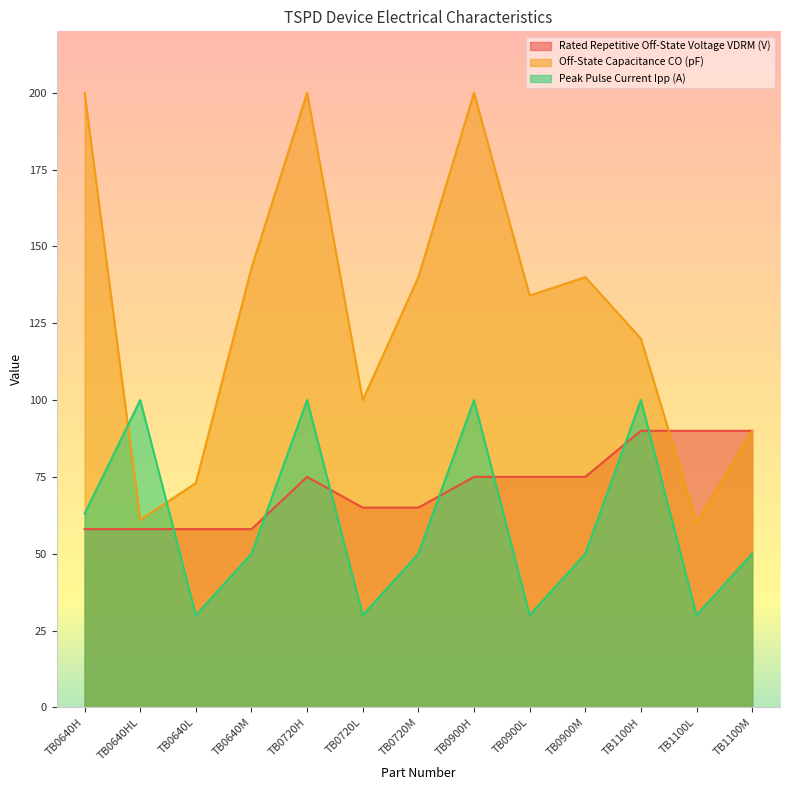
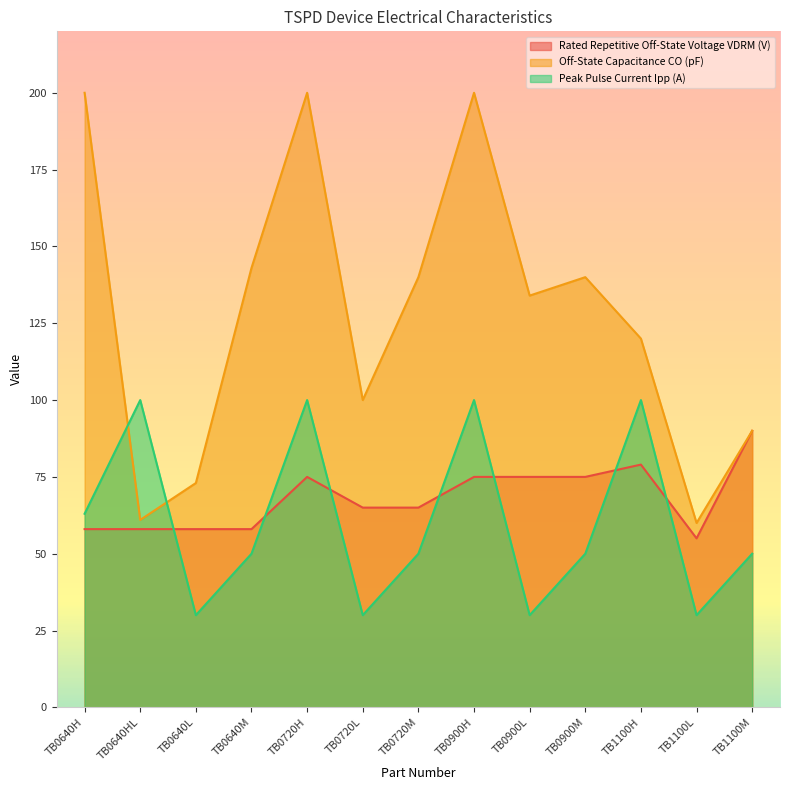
  {
    "Rated Repetitive Off-State Voltage VDRM (V)": {
      "TB0640H": 58,
      "TB0640HL": 58,
      "TB0640L": 58,
      "TB0640M": 58,
      "TB0720H": 75,
      "TB0720L": 65,
      "TB0720M": 65,
      "TB0900H": 75,
      "TB0900L": 75,
      "TB0900M": 75,
-     "TB1100H": 90,
-     "TB1100L": 90
+     "TB1100H": 79,
+     "TB1100L": 55
    },
    "Off-State Capacitance CO (pF)": {
      "TB0640H": 200,
      "TB0640HL": 61,
      "TB0640L": 73,
      "TB0640M": 143,
      "TB0720H": 200,
      "TB0720L": 100,
      "TB0720M": 140,
      "TB0900H": 200,
      "TB0900L": 134,
      "TB0900M": 140,
      "TB1100H": 120,
      "TB1100L": 60
    },
    "Peak Pulse Current Ipp (A)": {
      "TB0640H": 63,
      "TB0640HL": 100,
      "TB0640L": 30,
      "TB0640M": 50,
      "TB0720H": 100,
      "TB0720L": 30,
      "TB0720M": 50,
      "TB0900H": 100,
      "TB0900L": 30,
      "TB0900M": 50,
      "TB1100H": 100,
      "TB1100L": 30,
      "TB1100M": 50
    }
  }
